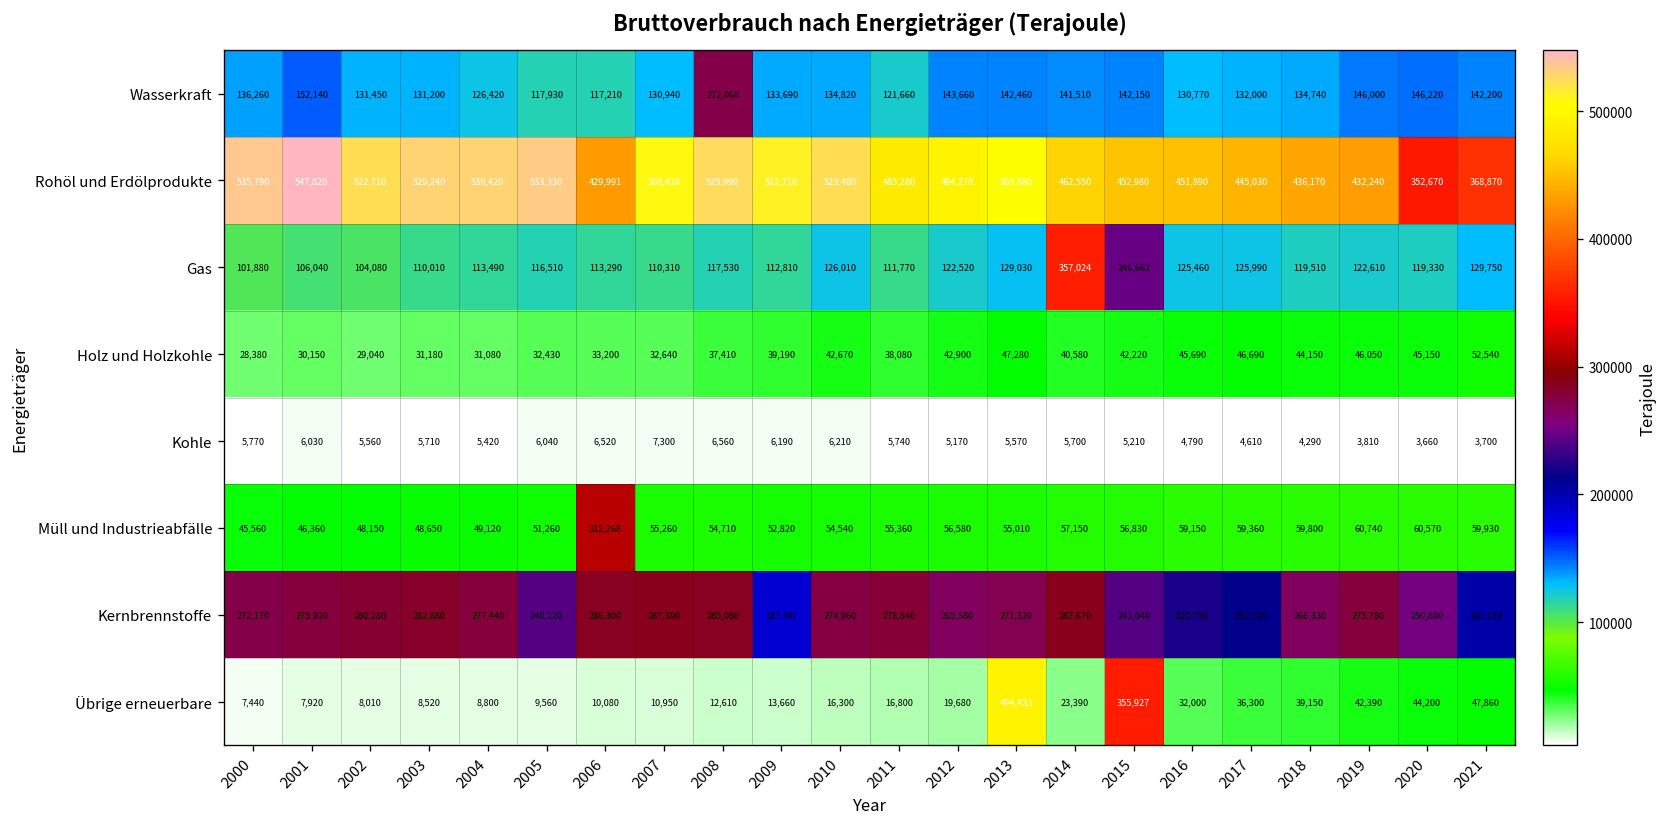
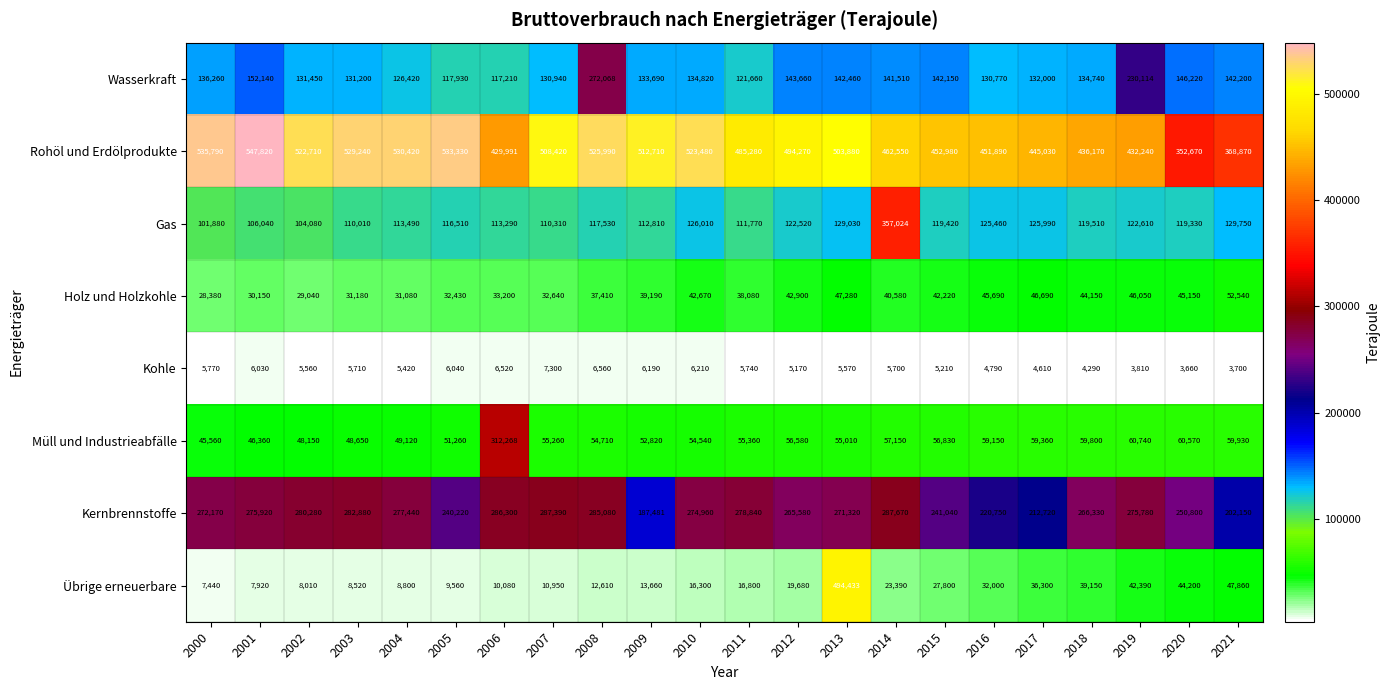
  {
    "Wasserkraft": {
      "2000": "136,260",
      "2001": "152,140",
      "2002": "131,450",
      "2003": "131,200",
      "2004": "126,420",
      "2005": "117,930",
      "2006": "117,210",
      "2007": "130,940",
      "2008": "272,068",
      "2009": "133,690",
      "2010": "134,820",
      "2011": "121,660",
      "2012": "143,660",
      "2013": "142,460",
      "2014": "141,510",
      "2015": "142,150",
      "2016": "130,770",
      "2017": "132,000",
      "2018": "134,740",
-     "2019": "146,000",
+     "2019": "230,114",
      "2020": "146,220",
      "2021": "142,200"
    },
    "Rohöl und Erdölprodukte": {
      "2000": "535,790",
      "2001": "547,820",
      "2002": "522,710",
      "2003": "529,240",
      "2004": "530,420",
      "2005": "533,330",
      "2006": "429,991",
      "2007": "508,420",
      "2008": "525,990",
      "2009": "512,710",
      "2010": "523,480",
      "2011": "485,280",
      "2012": "494,270",
      "2013": "503,880",
      "2014": "462,550",
      "2015": "452,980",
      "2016": "451,890",
      "2017": "445,030",
      "2018": "436,170",
      "2019": "432,240",
      "2020": "352,670",
      "2021": "368,870"
    },
    "Gas": {
      "2000": "101,880",
      "2001": "106,040",
      "2002": "104,080",
      "2003": "110,010",
      "2004": "113,490",
      "2005": "116,510",
      "2006": "113,290",
      "2007": "110,310",
      "2008": "117,530",
      "2009": "112,810",
      "2010": "126,010",
      "2011": "111,770",
      "2012": "122,520",
      "2013": "129,030",
      "2014": "357,024",
-     "2015": "246,662",
+     "2015": "119,420",
      "2016": "125,460",
      "2017": "125,990",
      "2018": "119,510",
      "2019": "122,610",
      "2020": "119,330",
      "2021": "129,750"
    },
    "Holz und Holzkohle": {
      "2000": "28,380",
      "2001": "30,150",
      "2002": "29,040",
      "2003": "31,180",
      "2004": "31,080",
      "2005": "32,430",
      "2006": "33,200",
      "2007": "32,640",
      "2008": "37,410",
      "2009": "39,190",
      "2010": "42,670",
      "2011": "38,080",
      "2012": "42,900",
      "2013": "47,280",
      "2014": "40,580",
      "2015": "42,220",
      "2016": "45,690",
      "2017": "46,690",
      "2018": "44,150",
      "2019": "46,050",
      "2020": "45,150",
      "2021": "52,540"
    },
    "Kohle": {
      "2000": "5,770",
      "2001": "6,030",
      "2002": "5,560",
      "2003": "5,710",
      "2004": "5,420",
      "2005": "6,040",
      "2006": "6,520",
      "2007": "7,300",
      "2008": "6,560",
      "2009": "6,190",
      "2010": "6,210",
      "2011": "5,740",
      "2012": "5,170",
      "2013": "5,570",
      "2014": "5,700",
      "2015": "5,210",
      "2016": "4,790",
      "2017": "4,610",
      "2018": "4,290",
      "2019": "3,810",
      "2020": "3,660",
      "2021": "3,700"
    },
    "Müll und Industrieabfälle": {
      "2000": "45,560",
      "2001": "46,360",
      "2002": "48,150",
      "2003": "48,650",
      "2004": "49,120",
      "2005": "51,260",
      "2006": "312,268",
      "2007": "55,260",
      "2008": "54,710",
      "2009": "52,820",
      "2010": "54,540",
      "2011": "55,360",
      "2012": "56,580",
      "2013": "55,010",
      "2014": "57,150",
      "2015": "56,830",
      "2016": "59,150",
      "2017": "59,360",
      "2018": "59,800",
      "2019": "60,740",
      "2020": "60,570",
      "2021": "59,930"
    },
    "Kernbrennstoffe": {
      "2000": "272,170",
      "2001": "275,920",
      "2002": "280,280",
      "2003": "282,880",
      "2004": "277,440",
      "2005": "240,220",
      "2006": "286,300",
      "2007": "287,390",
      "2008": "285,080",
      "2009": "187,481",
      "2010": "274,960",
      "2011": "278,840",
      "2012": "265,580",
      "2013": "271,320",
      "2014": "287,670",
      "2015": "241,040",
      "2016": "220,750",
      "2017": "212,720",
      "2018": "266,330",
      "2019": "275,780",
      "2020": "250,800",
      "2021": "202,150"
    },
    "Übrige erneuerbare": {
      "2000": "7,440",
      "2001": "7,920",
      "2002": "8,010",
      "2003": "8,520",
      "2004": "8,800",
      "2005": "9,560",
      "2006": "10,080",
      "2007": "10,950",
      "2008": "12,610",
      "2009": "13,660",
      "2010": "16,300",
      "2011": "16,800",
      "2012": "19,680",
      "2013": "494,433",
      "2014": "23,390",
-     "2015": "355,927",
+     "2015": "27,800",
      "2016": "32,000",
      "2017": "36,300",
      "2018": "39,150",
      "2019": "42,390",
      "2020": "44,200",
      "2021": "47,860"
    }
  }
